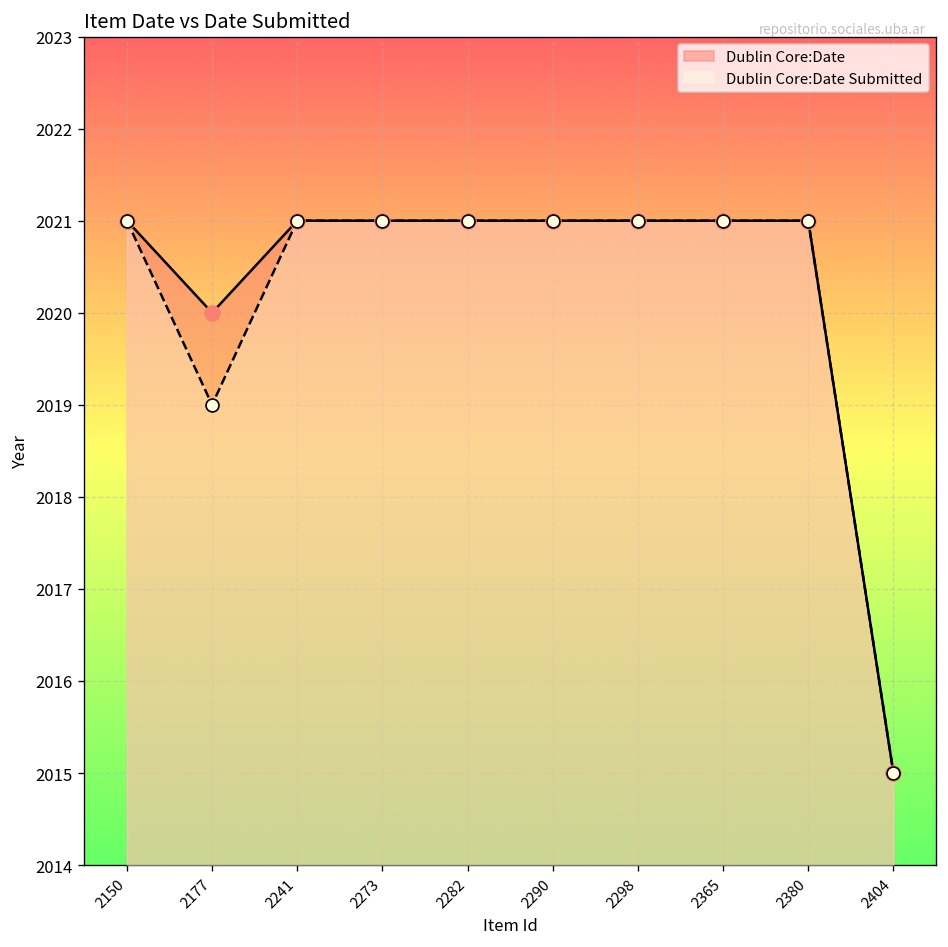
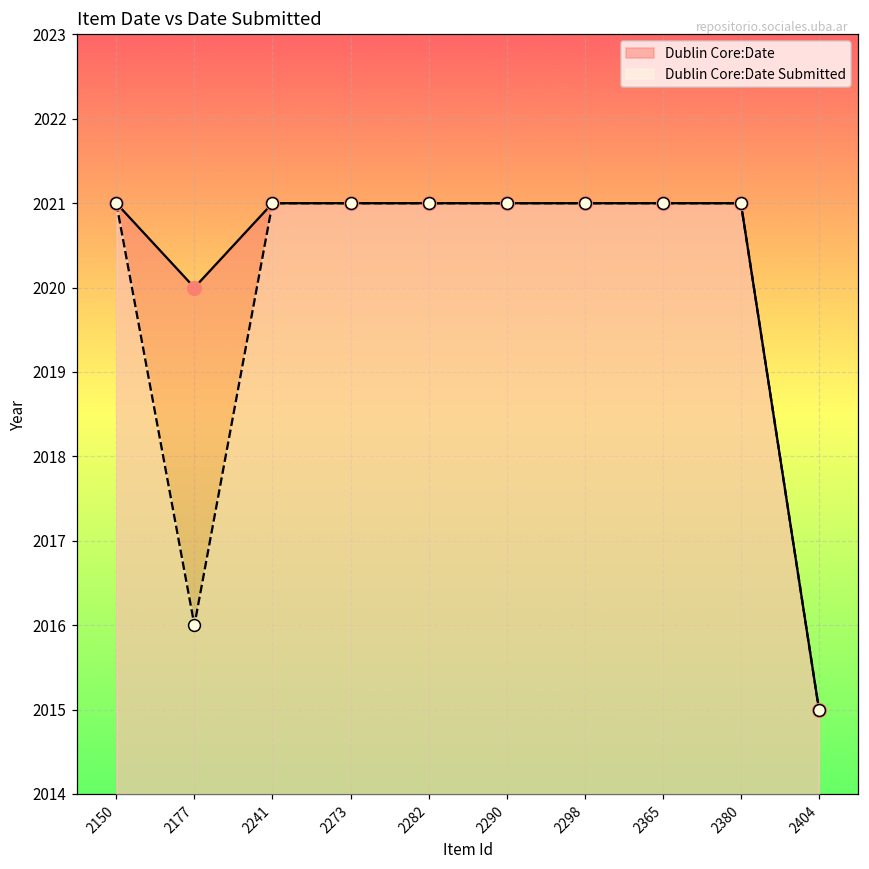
  {
    "Dublin Core:Date": {
      "2177": 2020
    },
    "Dublin Core:Date Submitted": {
-     "2177": 2019
+     "2177": 2016
    }
  }
